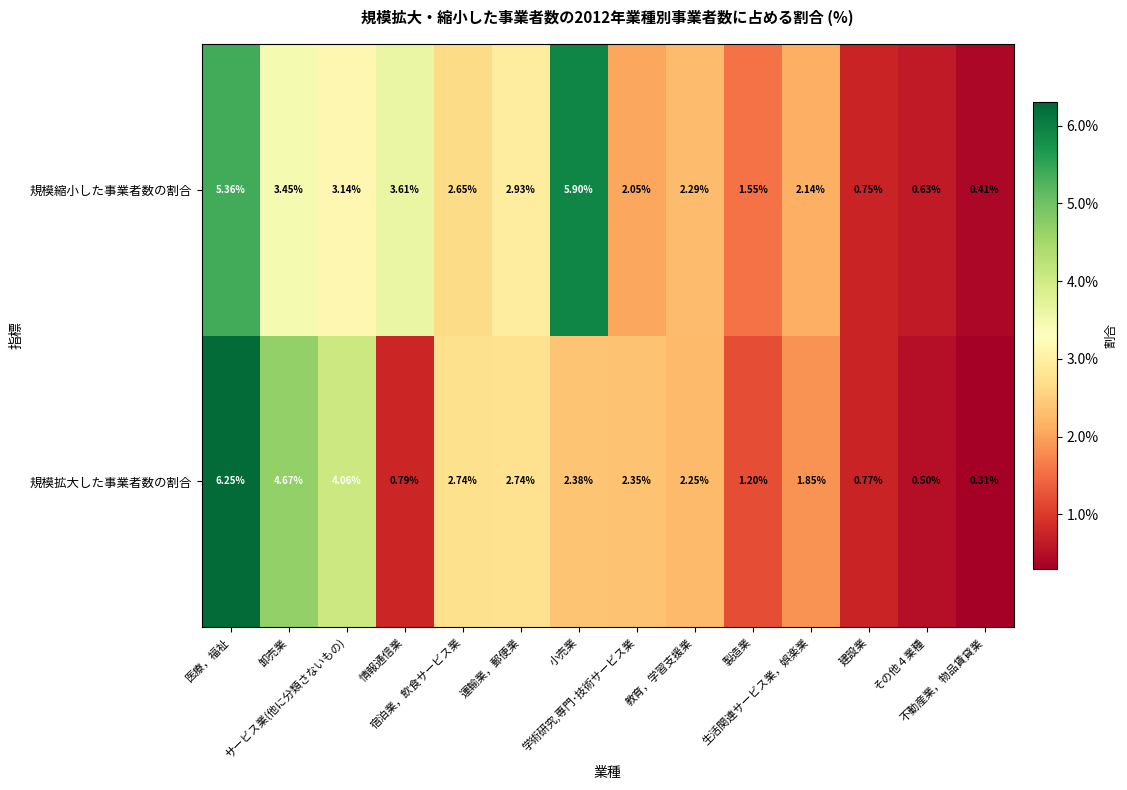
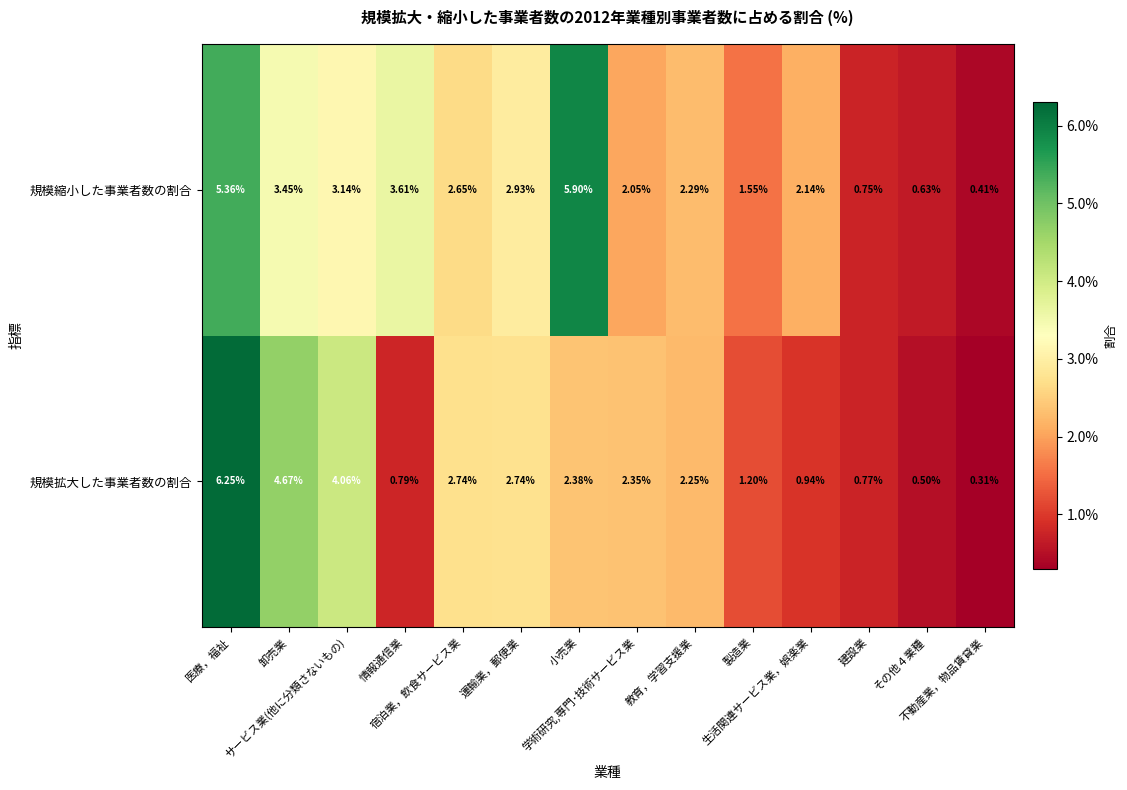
  {
    "規模縮小した事業者数の割合": {
      "医療，福祉": "5.36%",
      "卸売業": "3.45%",
      "サービス業(他に分類さないもの)": "3.14%",
      "情報通信業": "3.61%",
      "宿泊業，飲食サービス業": "2.65%",
      "運輸業，郵便業": "2.93%",
      "小売業": "5.90%",
      "学術研究,専門･技術サービス業": "2.05%",
      "教育，学習支援業": "2.29%",
      "製造業": "1.55%",
      "生活関連サービス業，娯楽業": "2.14%",
      "建設業": "0.75%",
      "その他４業種": "0.63%",
      "不動産業，物品賃貸業": "0.41%"
    },
    "規模拡大した事業者数の割合": {
      "医療，福祉": "6.25%",
      "卸売業": "4.67%",
      "サービス業(他に分類さないもの)": "4.06%",
      "情報通信業": "0.79%",
      "宿泊業，飲食サービス業": "2.74%",
      "運輸業，郵便業": "2.74%",
      "小売業": "2.38%",
      "学術研究,専門･技術サービス業": "2.35%",
      "教育，学習支援業": "2.25%",
      "製造業": "1.20%",
-     "生活関連サービス業，娯楽業": "1.85%",
+     "生活関連サービス業，娯楽業": "0.94%",
      "建設業": "0.77%",
      "その他４業種": "0.50%",
      "不動産業，物品賃貸業": "0.31%"
    }
  }
